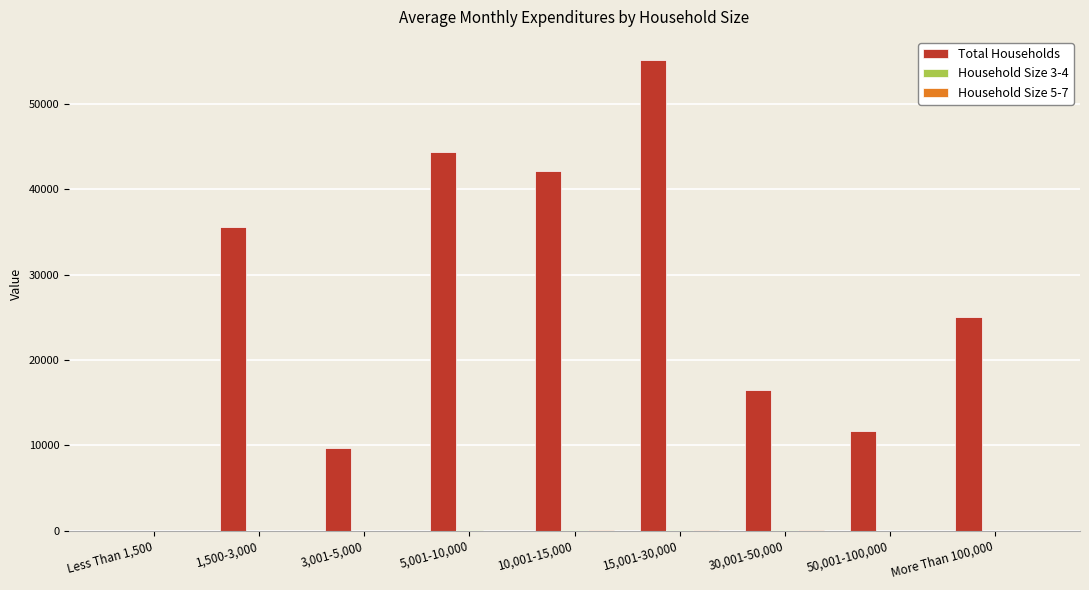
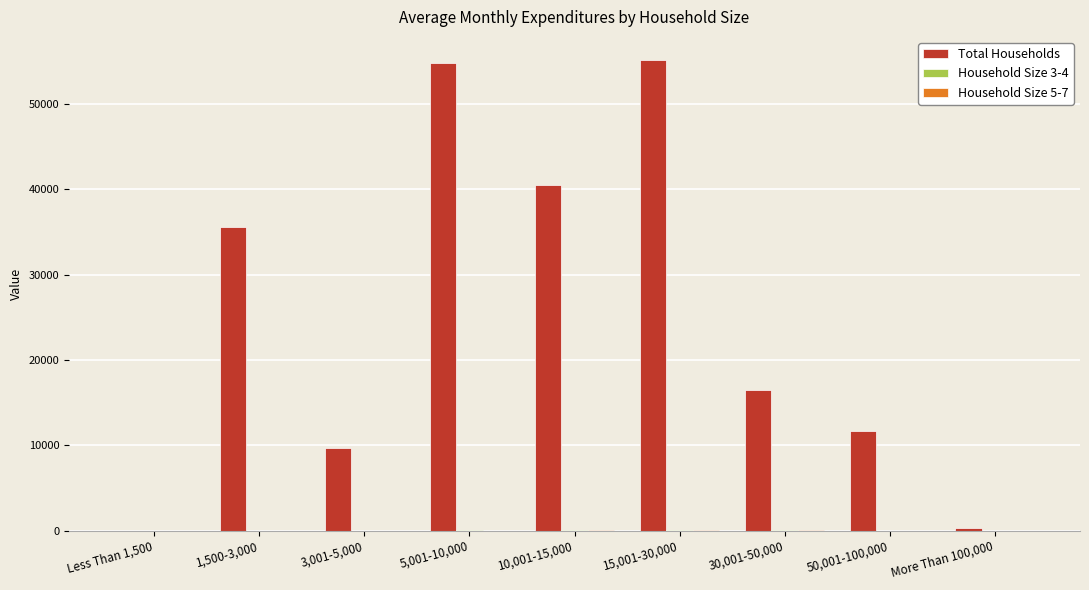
  {
    "Total Households": {
      "Less Than 1,500": 0,
      "1,500-3,000": 36000,
      "3,001-5,000": 10000,
-     "5,001-10,000": 44000,
-     "10,001-15,000": 42000,
+     "5,001-10,000": 55000,
+     "10,001-15,000": 41000,
      "15,001-30,000": 55000,
      "30,001-50,000": 17000,
      "50,001-100,000": 12000,
-     "More Than 100,000": 25000
+     "More Than 100,000": 0
    },
    "Household Size 3-4": {
      "Less Than 1,500": 0,
      "1,500-3,000": 0,
      "3,001-5,000": 0
    },
    "Household Size 5-7": {
      "Less Than 1,500": 0,
      "1,500-3,000": 0,
      "3,001-5,000": 0,
      "More Than 100,000": 0
    }
  }
